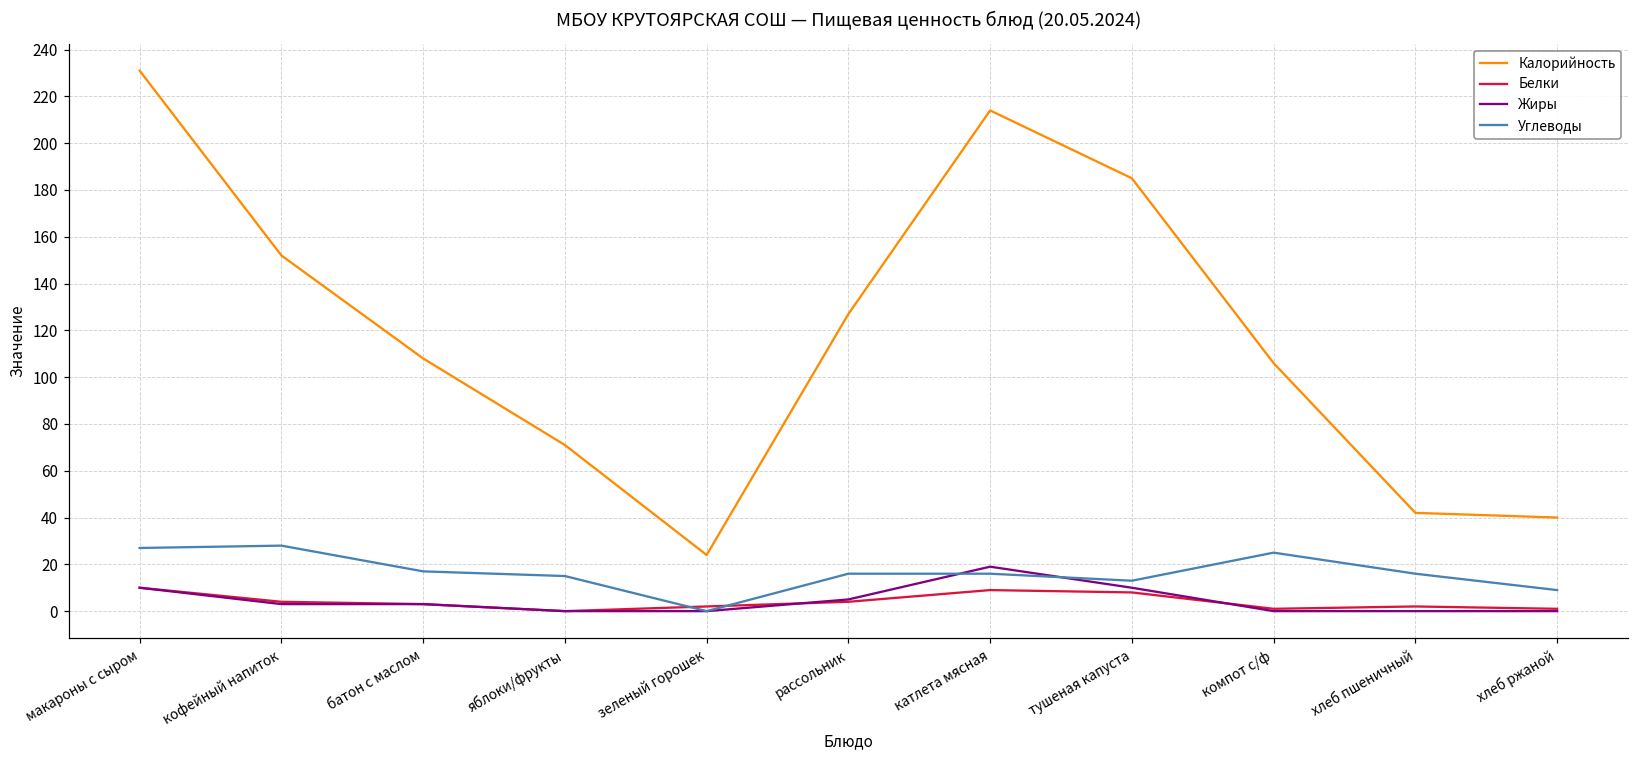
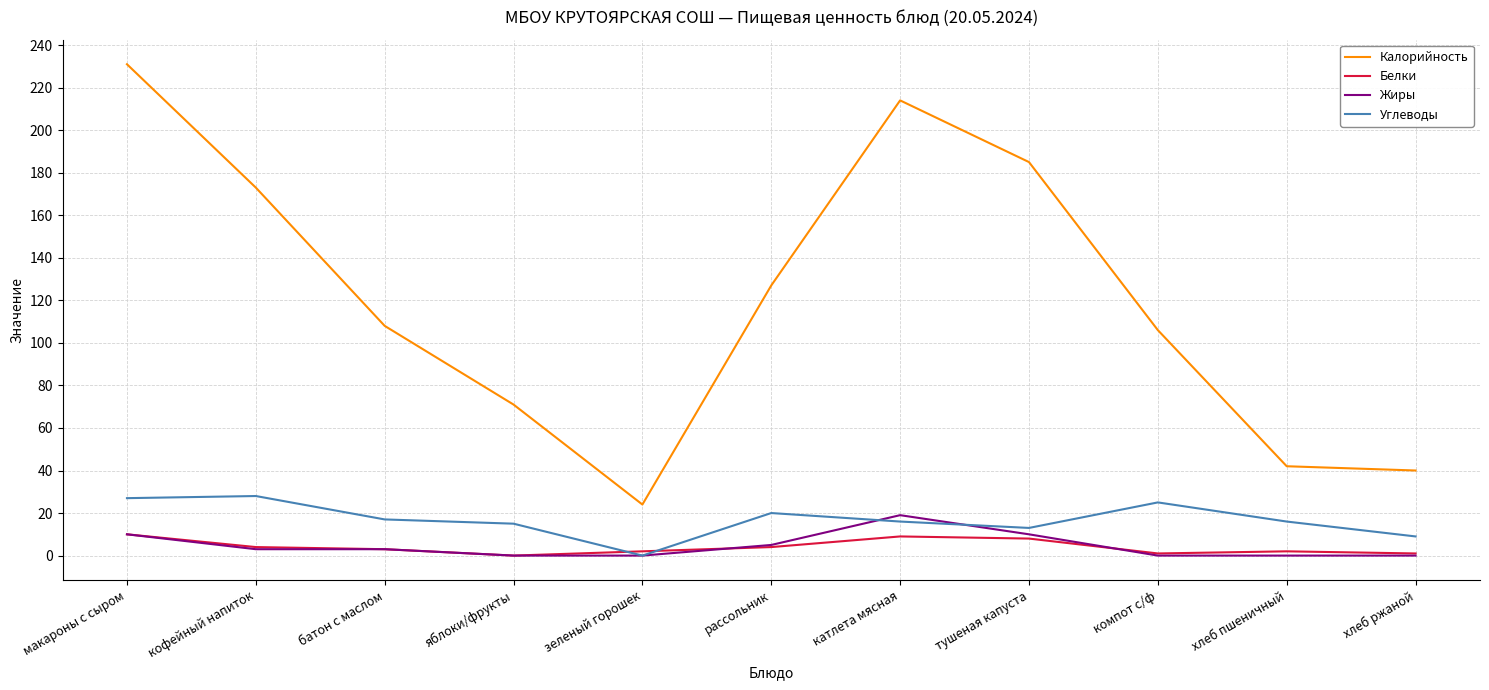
  {
    "Калорийность": {
      "макароны с сыром": 231,
-     "кофейный напиток": 152,
+     "кофейный напиток": 173,
      "батон с маслом": 108,
      "яблоки/фрукты": 71,
      "зеленый горошек": 24,
      "рассольник": 127,
      "катлета мясная": 214,
      "тушеная капуста": 185,
      "компот с/ф": 106,
      "хлеб пшеничный": 42,
      "хлеб ржаной": 40
    },
    "Белки": {
      "зеленый горошек": 2,
      "катлета мясная": 9,
      "тушеная капуста": 8,
      "хлеб пшеничный": 2
    },
    "Жиры": {
      "катлета мясная": 19,
      "тушеная капуста": 10,
      "хлеб пшеничный": 0
    },
    "Углеводы": {
      "макароны с сыром": 27,
      "кофейный напиток": 28,
      "батон с маслом": 17,
      "яблоки/фрукты": 15,
-     "рассольник": 16,
+     "рассольник": 20,
      "катлета мясная": 16,
      "тушеная капуста": 13,
      "компот с/ф": 25,
      "хлеб пшеничный": 16,
      "хлеб ржаной": 9
    }
  }
